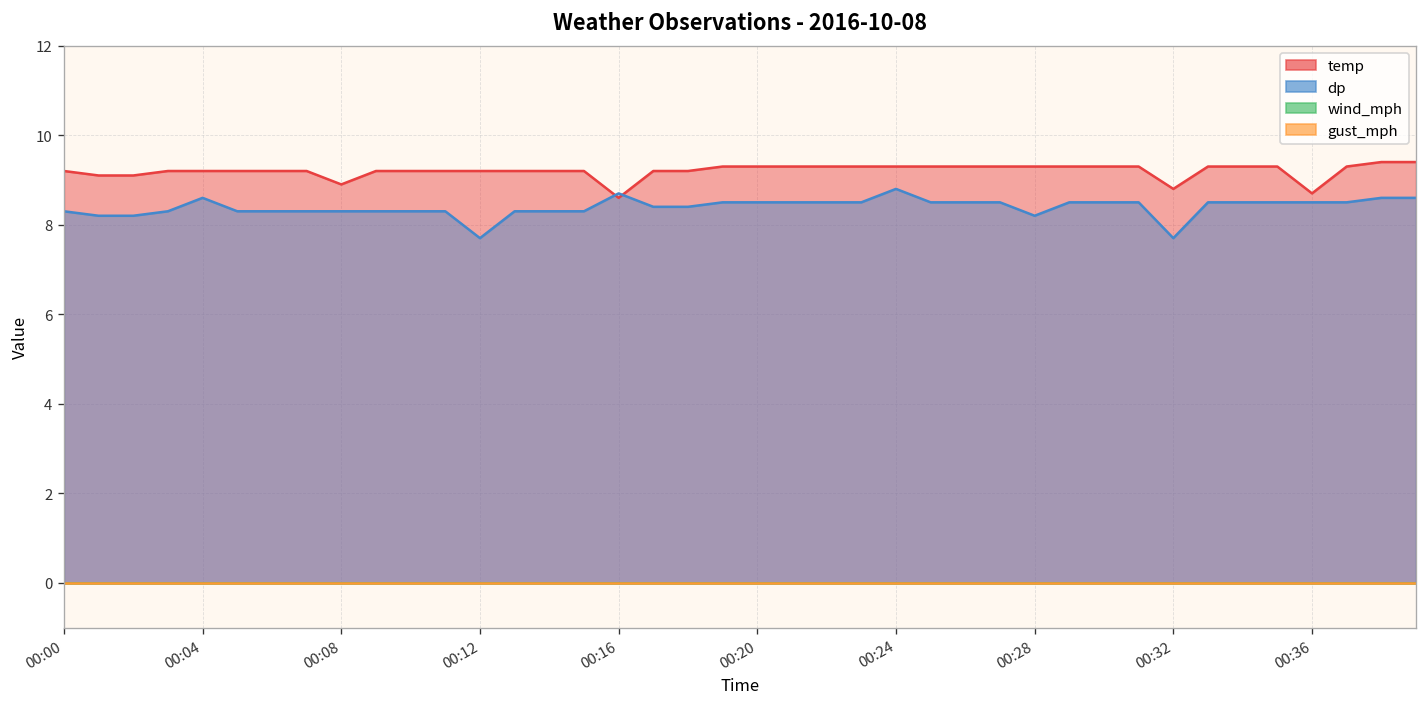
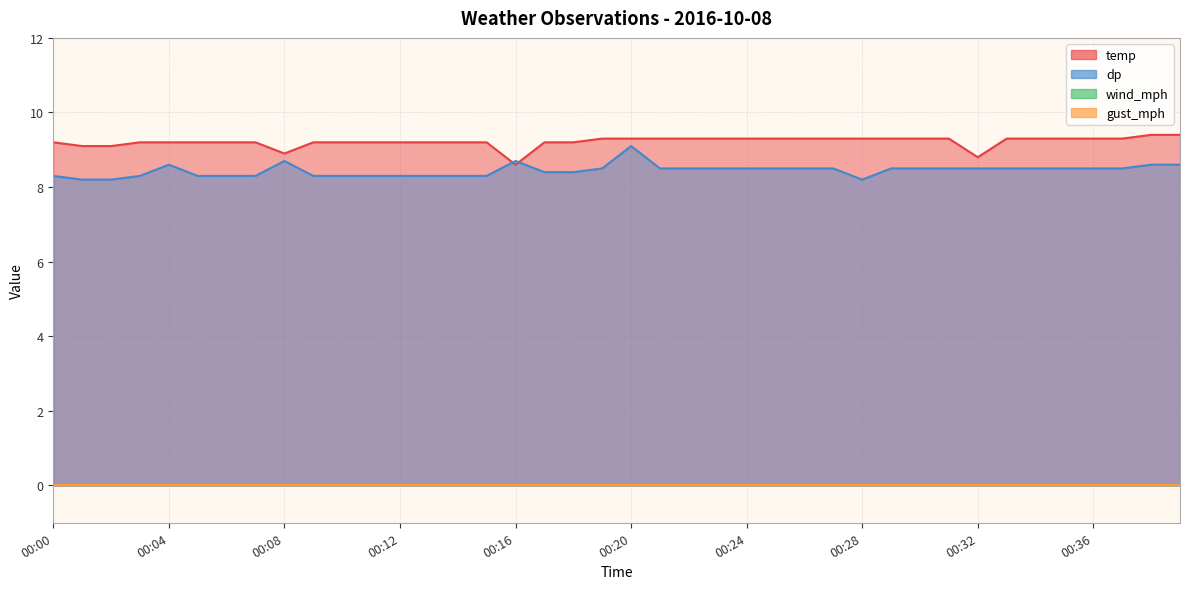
  {
    "temp": {
      "00:00": 9.2,
      "00:04": 9.2,
      "00:08": 8.9,
      "00:12": 9.2,
      "00:16": 8.6,
      "00:20": 9.3,
      "00:24": 9.3,
      "00:28": 9.3,
      "00:32": 8.8,
-     "00:36": 8.7
+     "00:36": 9.3
    },
    "dp": {
      "00:00": 8.3,
      "00:04": 8.6,
-     "00:08": 8.3,
-     "00:12": 7.7,
+     "00:08": 8.7,
+     "00:12": 8.3,
      "00:16": 8.7,
-     "00:20": 8.5,
-     "00:24": 8.8,
+     "00:20": 9.1,
+     "00:24": 8.5,
      "00:28": 8.2,
-     "00:32": 7.7,
+     "00:32": 8.5,
      "00:36": 8.5
    },
    "gust_mph": {
      "00:00": 0.0,
      "00:04": 0.0,
      "00:08": 0.0,
      "00:12": 0.0,
      "00:16": 0.0,
      "00:20": 0.0,
      "00:24": 0.0,
      "00:28": 0.0,
      "00:32": 0.0,
      "00:36": 0.0
    }
  }
